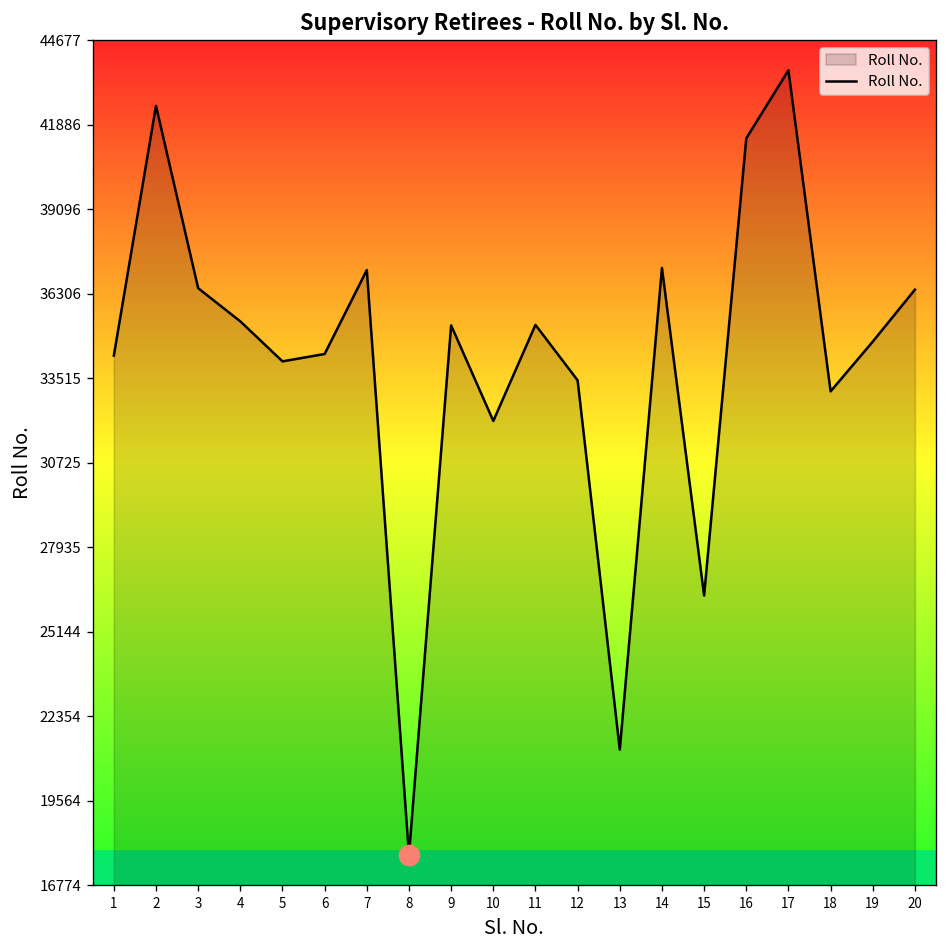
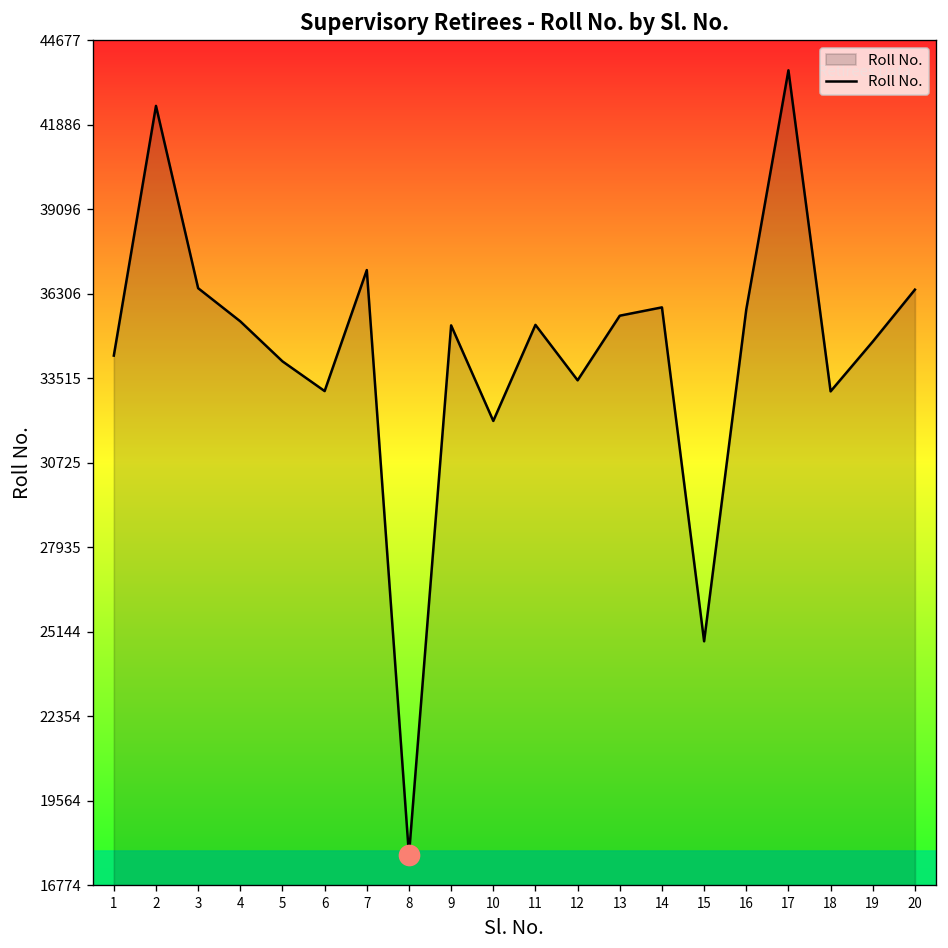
  {
    "Roll No.": {
      "1": 34300,
      "2": 42500,
      "3": 36500,
      "4": 35400,
      "5": 34100,
-     "6": 34300,
+     "6": 33100,
      "7": 37100,
      "9": 35300,
      "10": 32100,
      "11": 35300,
      "12": 33400,
-     "13": 21300,
-     "14": 37200,
-     "15": 26300,
-     "16": 41400,
+     "13": 35600,
+     "14": 35900,
+     "15": 24800,
+     "16": 35800,
      "17": 43700,
      "18": 33100,
      "19": 34700,
      "20": 36400
    }
  }
